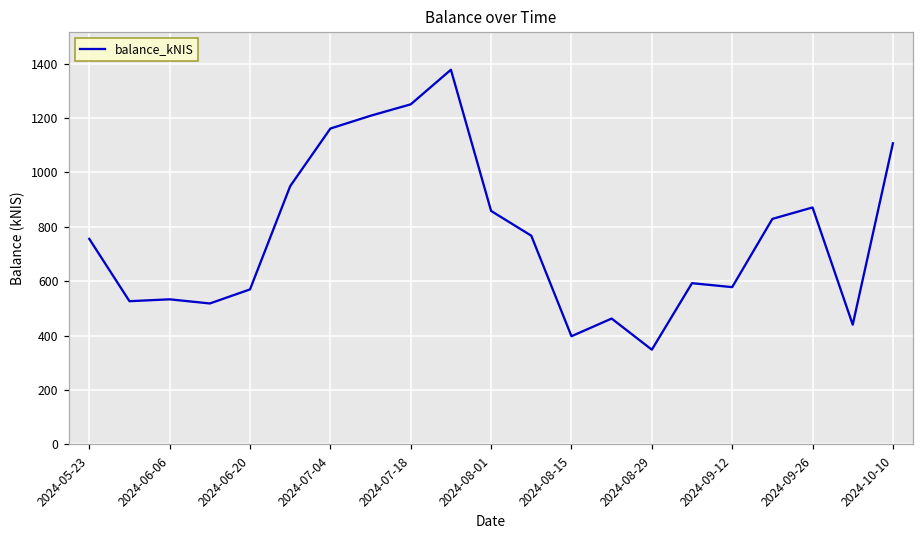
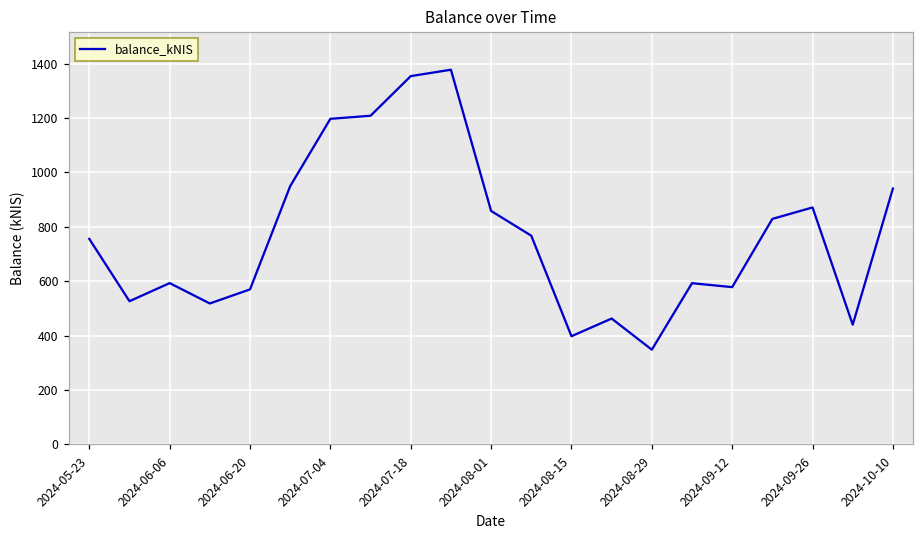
  {
    "2024-05-23": 760,
-   "2024-06-06": 530,
+   "2024-06-06": 590,
    "2024-06-20": 570,
-   "2024-07-04": 1160,
-   "2024-07-18": 1250,
+   "2024-07-04": 1200,
+   "2024-07-18": 1350,
    "2024-08-01": 860,
    "2024-08-15": 400,
    "2024-08-29": 350,
    "2024-09-12": 580,
    "2024-09-26": 870,
-   "2024-10-10": 1110
+   "2024-10-10": 940
  }
